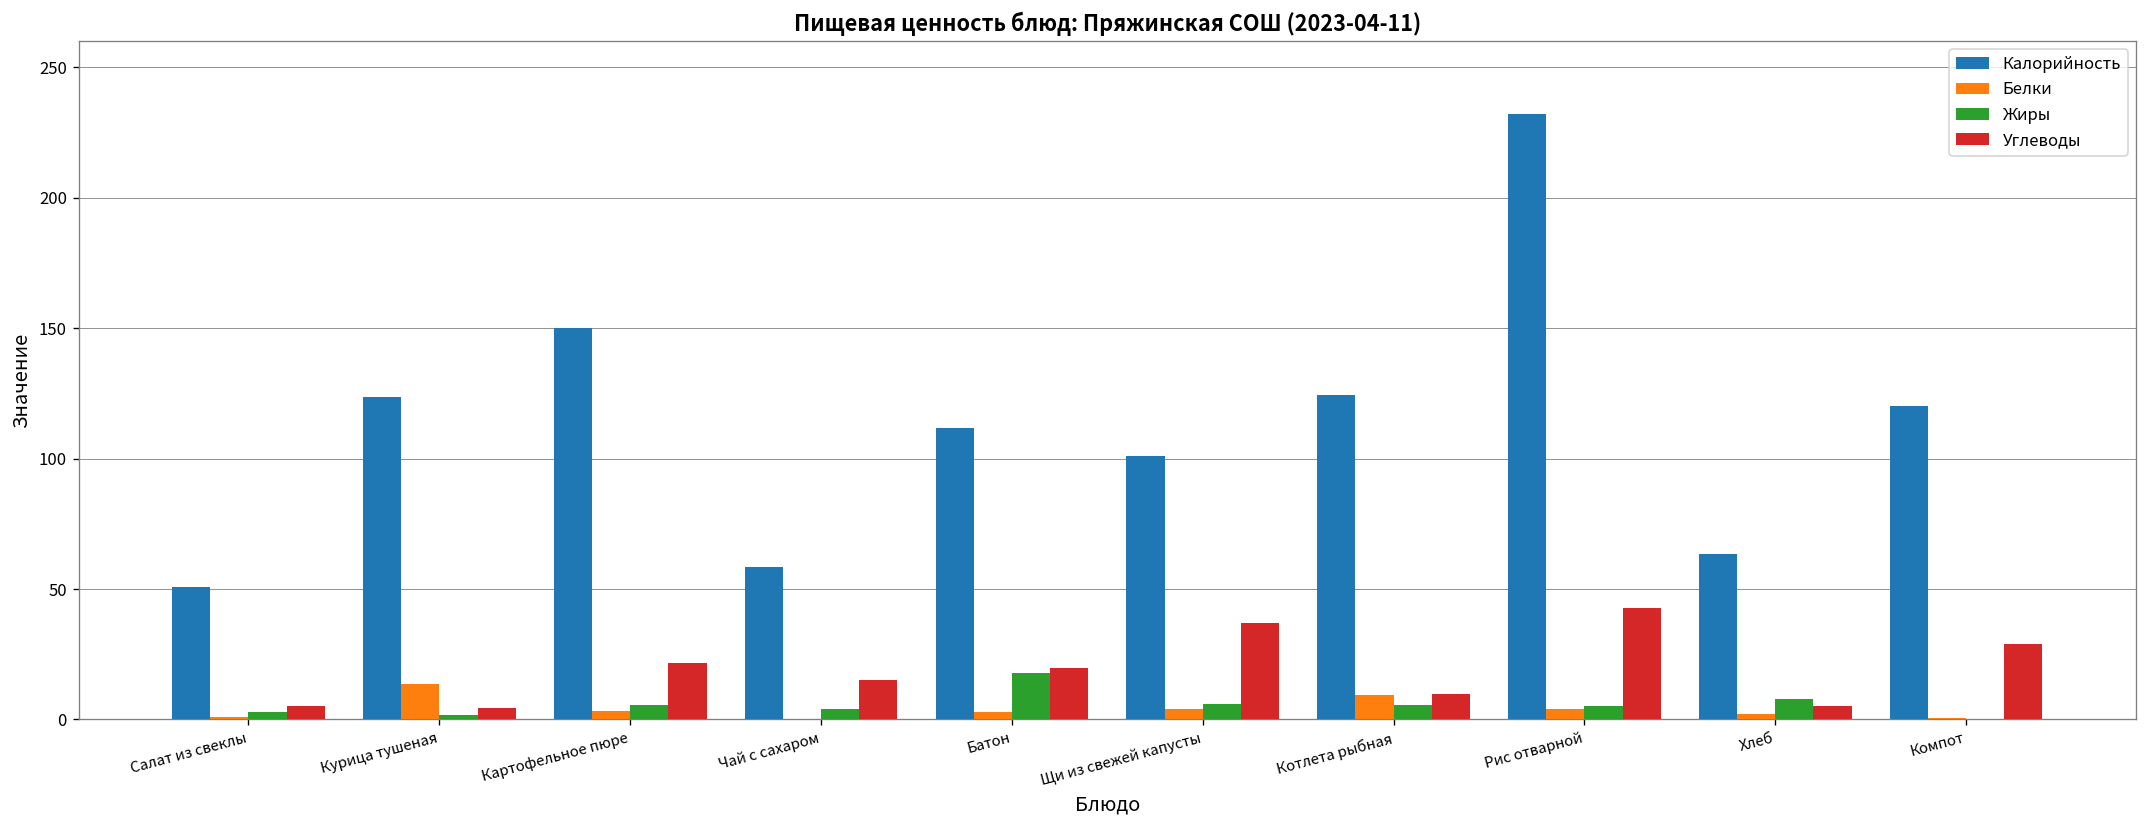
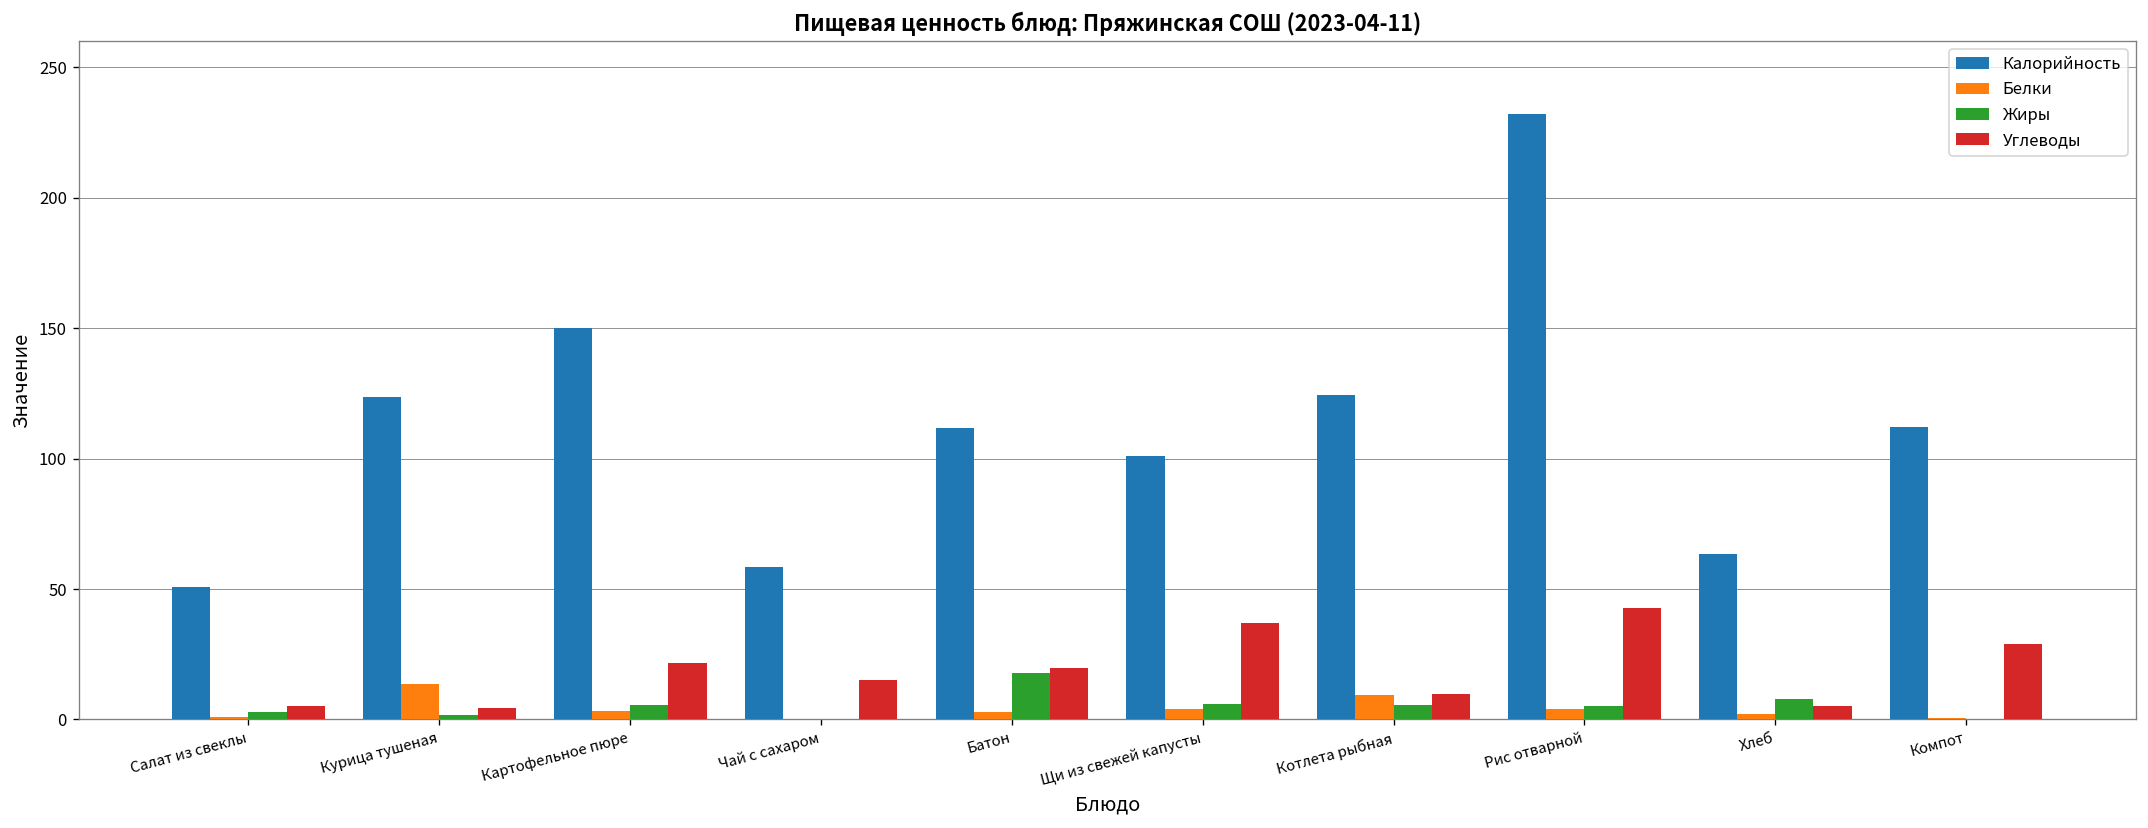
  {
    "Калорийность": {
      "Салат из свеклы": 51,
      "Курица тушеная": 124,
      "Картофельное пюре": 150,
      "Чай с сахаром": 58,
      "Батон": 112,
      "Щи из свежей капусты": 101,
      "Котлета рыбная": 124,
      "Рис отварной": 232,
      "Хлеб": 64,
-     "Компот": 120
+     "Компот": 112
    },
    "Белки": {
      "Курица тушеная": 14,
      "Картофельное пюре": 3,
      "Батон": 3,
      "Щи из свежей капусты": 4,
      "Котлета рыбная": 9,
      "Рис отварной": 4,
      "Хлеб": 2
    },
    "Жиры": {
      "Салат из свеклы": 3,
      "Курица тушеная": 2,
      "Картофельное пюре": 5,
-     "Чай с сахаром": 4,
+     "Чай с сахаром": 0,
      "Батон": 18,
      "Щи из свежей капусты": 6,
      "Котлета рыбная": 5,
      "Рис отварной": 5,
      "Хлеб": 8
    },
    "Углеводы": {
      "Салат из свеклы": 5,
      "Курица тушеная": 5,
      "Картофельное пюре": 22,
      "Чай с сахаром": 15,
      "Батон": 20,
      "Щи из свежей капусты": 37,
      "Котлета рыбная": 10,
      "Рис отварной": 43,
      "Хлеб": 5,
      "Компот": 29
    }
  }
